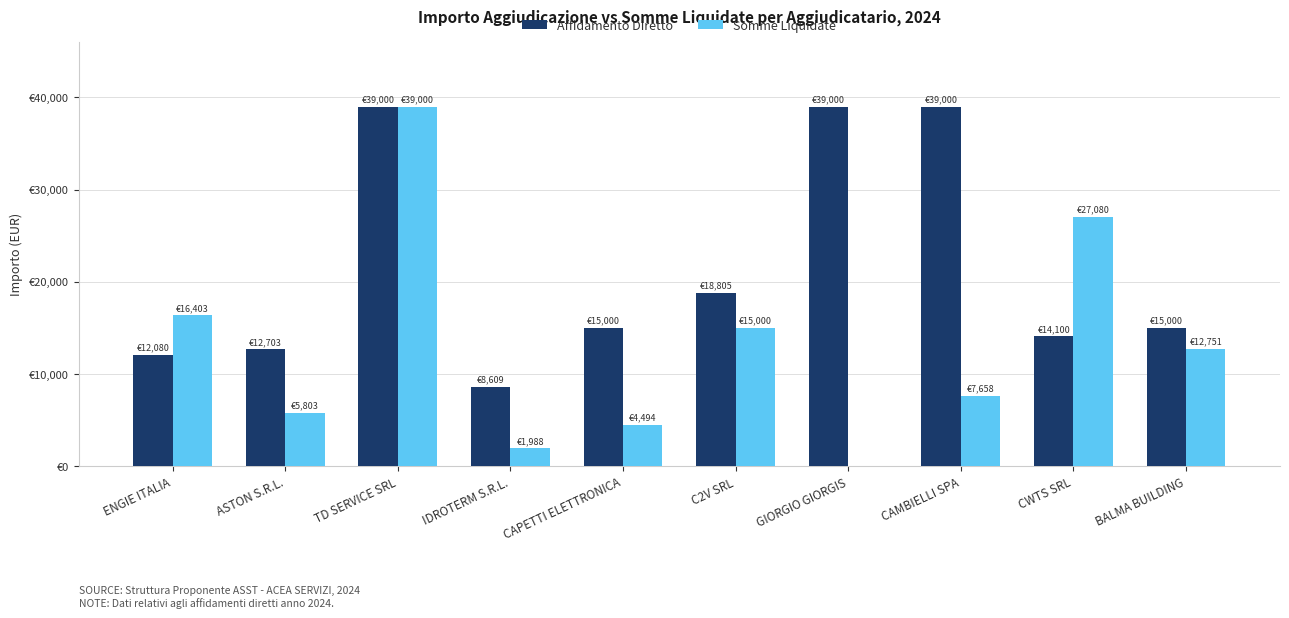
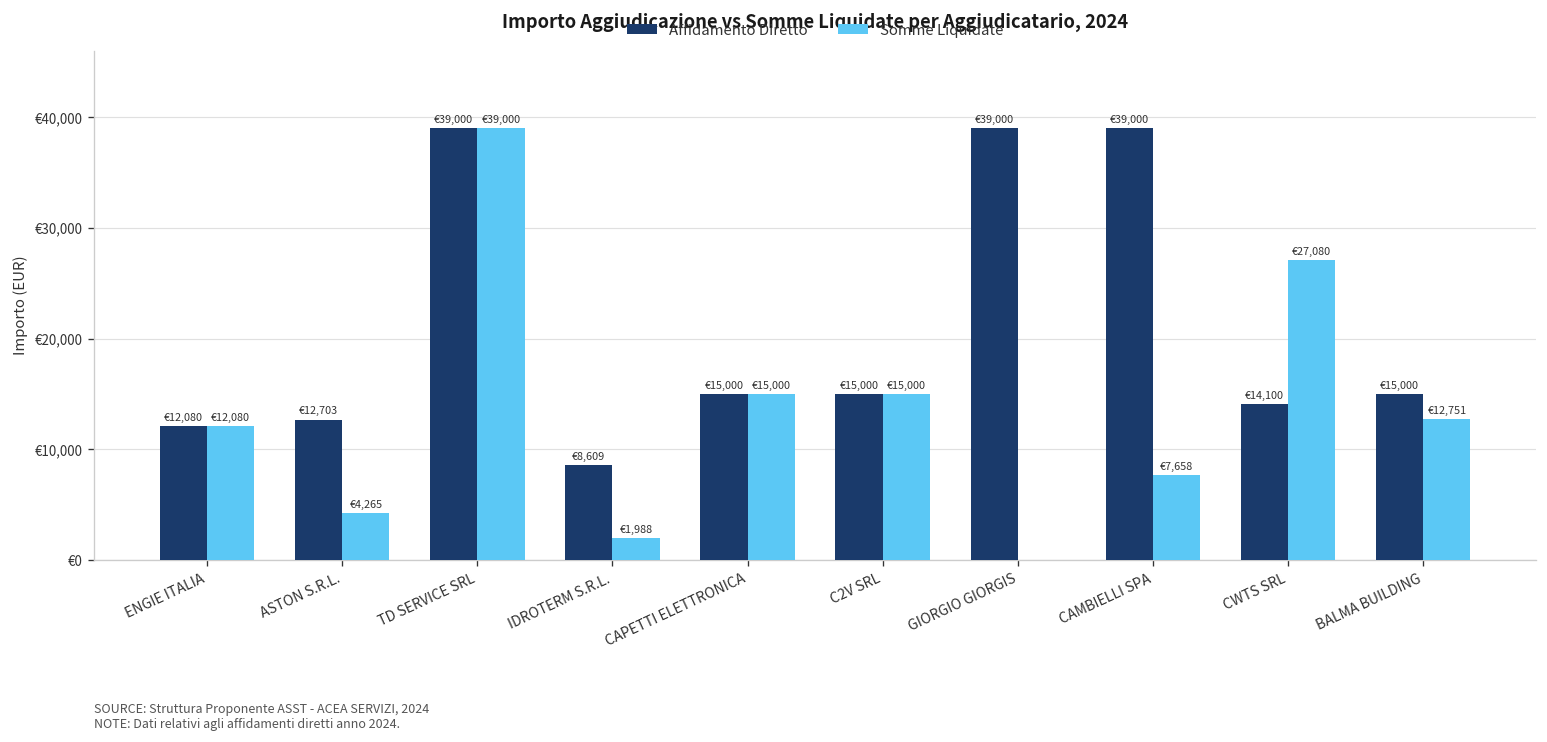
  {
    "Affidamento Diretto": {
      "ENGIE ITALIA": "€12,080",
      "ASTON S.R.L.": "€12,703",
      "TD SERVICE SRL": "€39,000",
      "IDROTERM S.R.L.": "€8,609",
      "CAPETTI ELETTRONICA": "€15,000",
-     "C2V SRL": "€18,805",
+     "C2V SRL": "€15,000",
      "GIORGIO GIORGIS": "€39,000",
      "CAMBIELLI SPA": "€39,000",
      "CWTS SRL": "€14,100",
      "BALMA BUILDING": "€15,000"
    },
    "Somme Liquidate": {
-     "ENGIE ITALIA": "€16,403",
-     "ASTON S.R.L.": "€5,803",
+     "ENGIE ITALIA": "€12,080",
+     "ASTON S.R.L.": "€4,265",
      "TD SERVICE SRL": "€39,000",
      "IDROTERM S.R.L.": "€1,988",
-     "CAPETTI ELETTRONICA": "€4,494",
+     "CAPETTI ELETTRONICA": "€15,000",
      "C2V SRL": "€15,000",
      "CAMBIELLI SPA": "€7,658",
      "CWTS SRL": "€27,080",
      "BALMA BUILDING": "€12,751"
    }
  }
